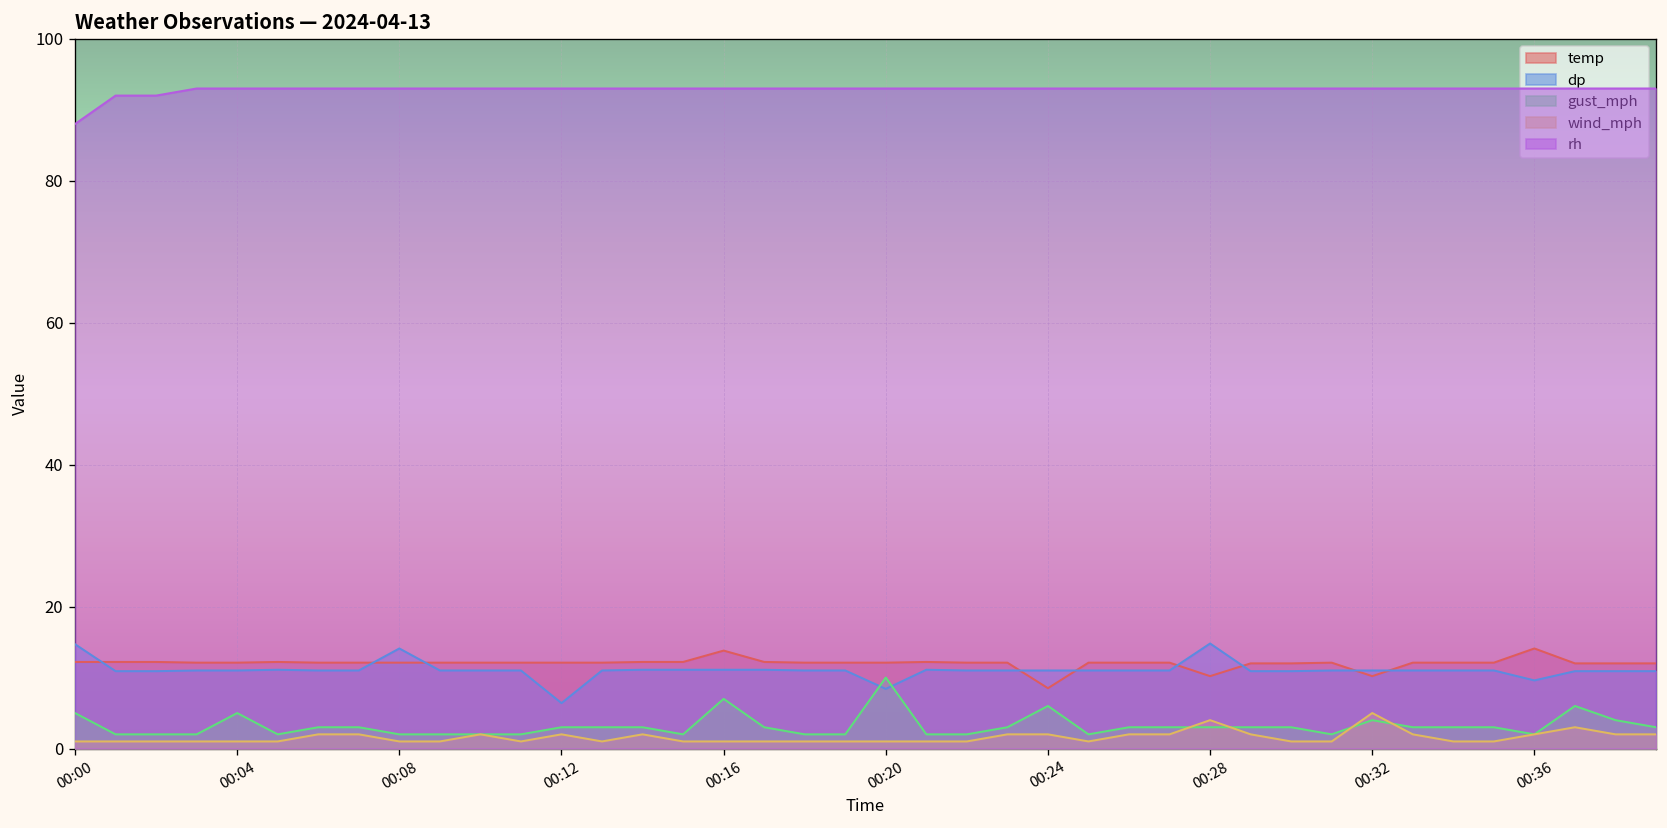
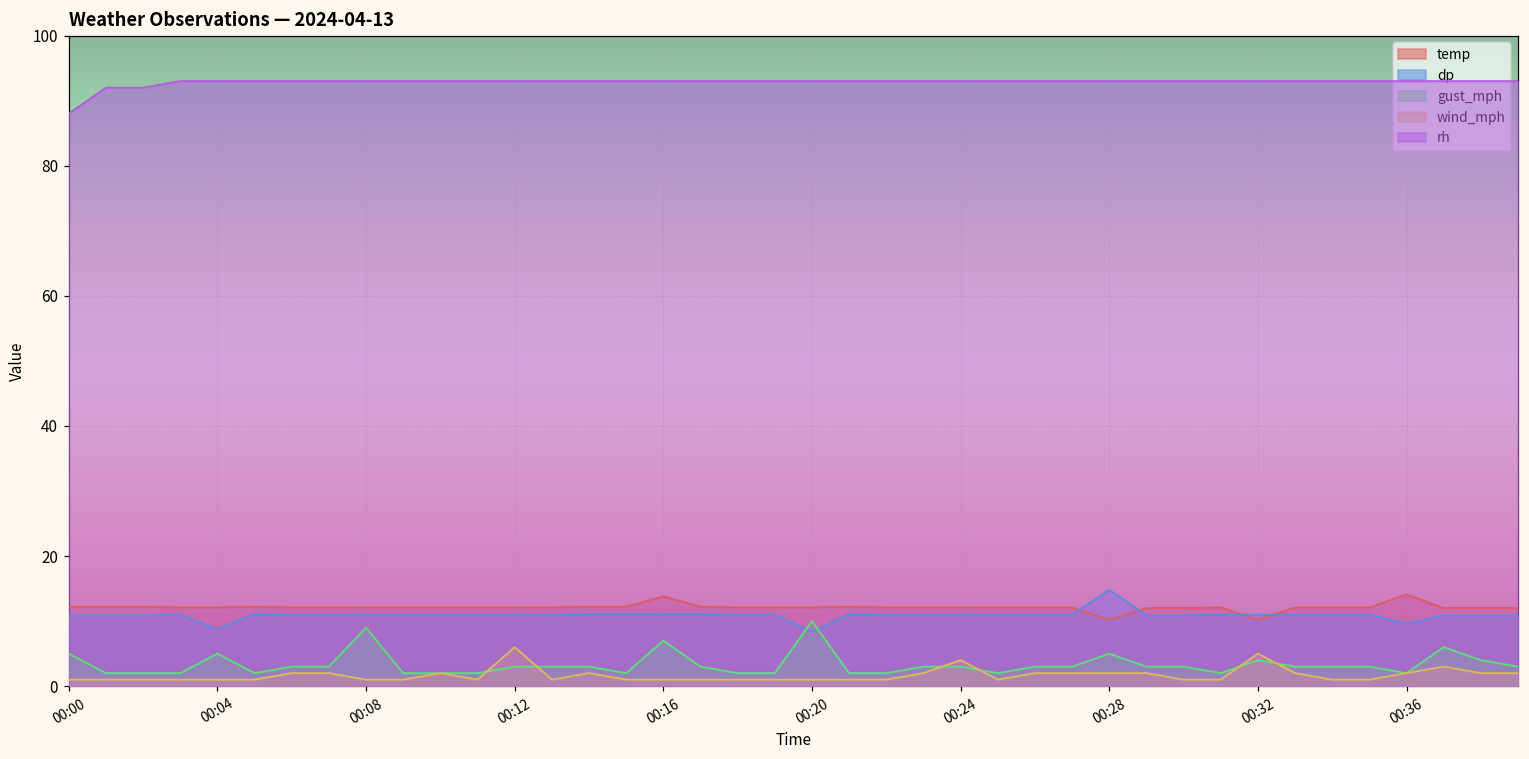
  {
    "temp": {
      "00:00": 12,
      "00:04": 12,
      "00:08": 12,
      "00:12": 12,
      "00:16": 14,
      "00:20": 12,
-     "00:24": 9,
+     "00:24": 12,
      "00:28": 10,
      "00:32": 10,
      "00:36": 14
    },
    "dp": {
-     "00:00": 15,
-     "00:04": 11,
-     "00:08": 14,
-     "00:12": 6,
+     "00:00": 11,
+     "00:04": 9,
+     "00:08": 11,
+     "00:12": 11,
      "00:16": 11,
      "00:20": 8,
      "00:24": 11,
      "00:28": 15,
      "00:32": 11,
      "00:36": 10
    },
    "gust_mph": {
      "00:00": 5,
      "00:04": 5,
-     "00:08": 2,
+     "00:08": 9,
      "00:12": 3,
      "00:16": 7,
      "00:20": 10,
-     "00:24": 6,
-     "00:28": 3,
+     "00:24": 3,
+     "00:28": 5,
      "00:32": 4
    },
    "wind_mph": {
      "00:00": 1,
      "00:04": 1,
      "00:08": 1,
-     "00:12": 2,
+     "00:12": 6,
      "00:16": 1,
      "00:20": 1,
-     "00:24": 2,
-     "00:28": 4,
+     "00:24": 4,
+     "00:28": 2,
      "00:32": 5
    },
    "rh": {
      "00:00": 88,
      "00:04": 93,
      "00:08": 93,
      "00:12": 93,
      "00:16": 93,
      "00:20": 93,
      "00:24": 93,
      "00:28": 93,
      "00:32": 93
    }
  }
